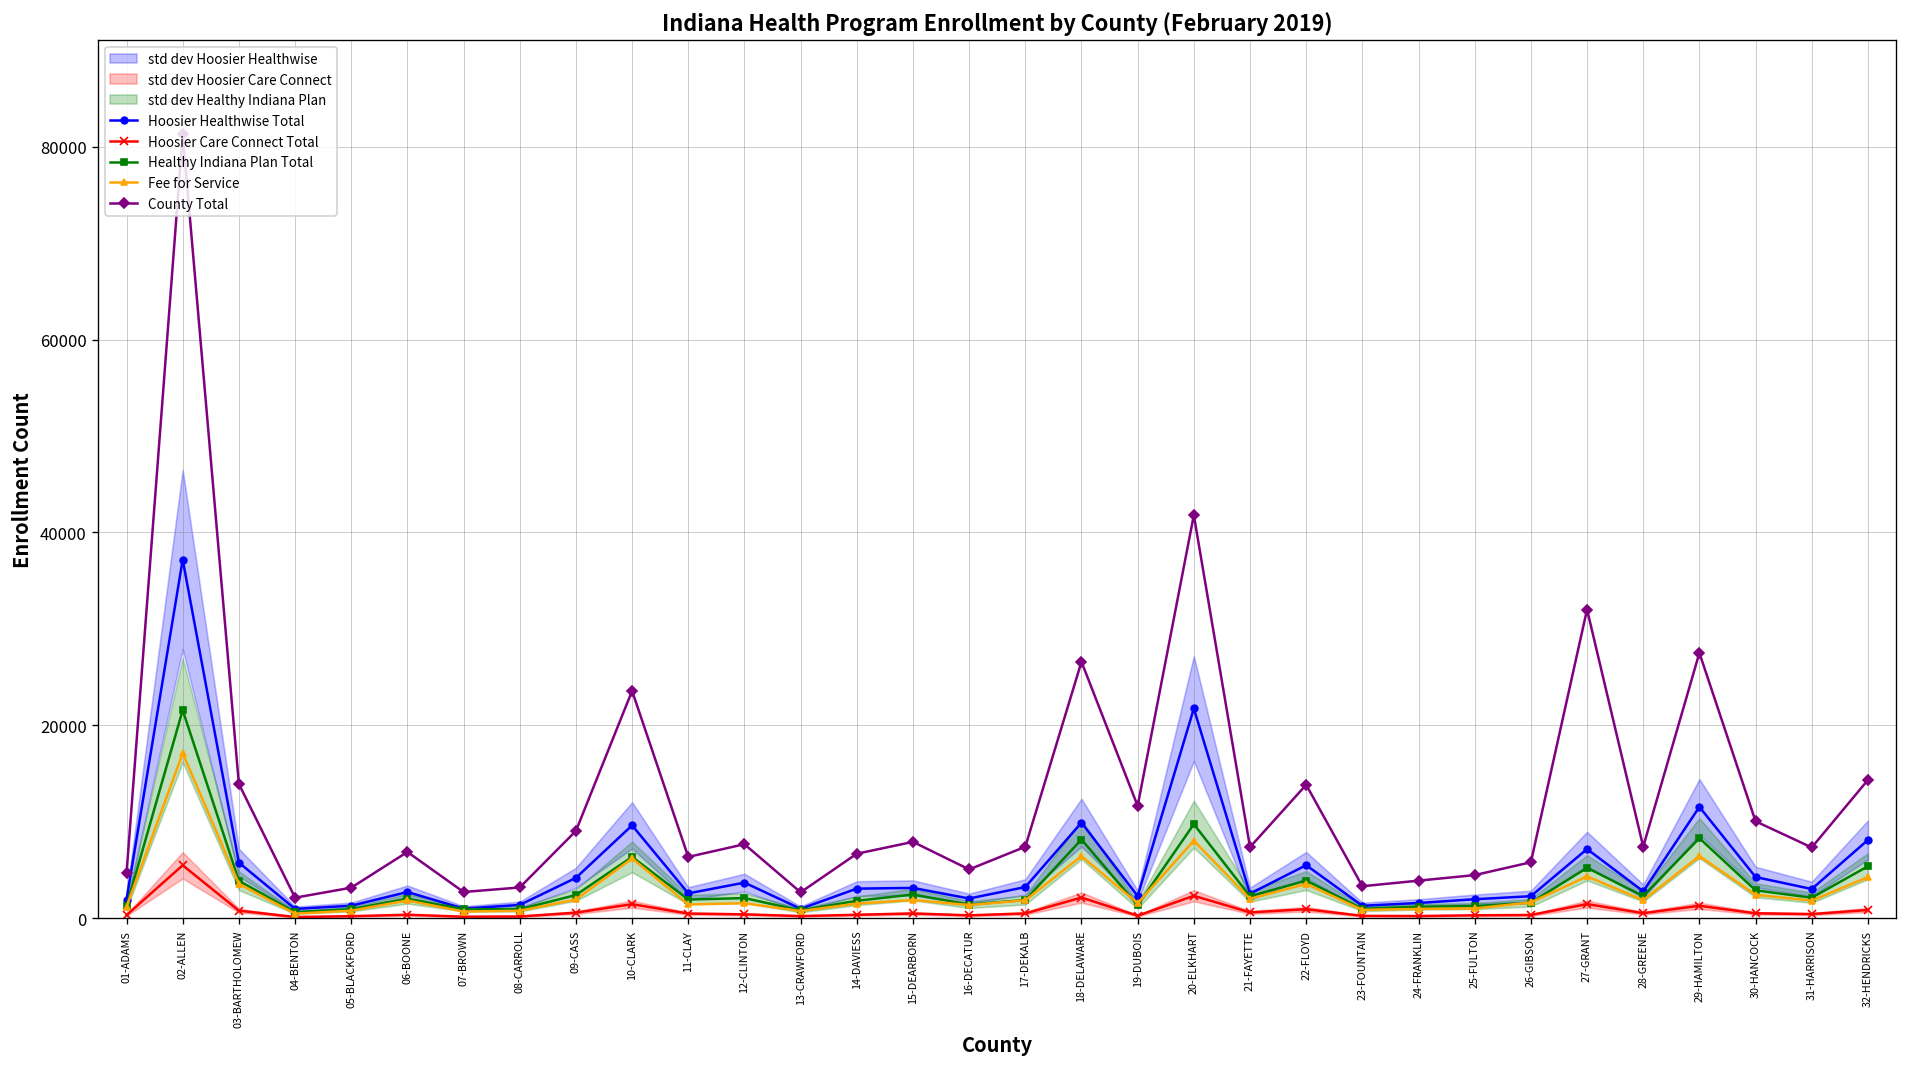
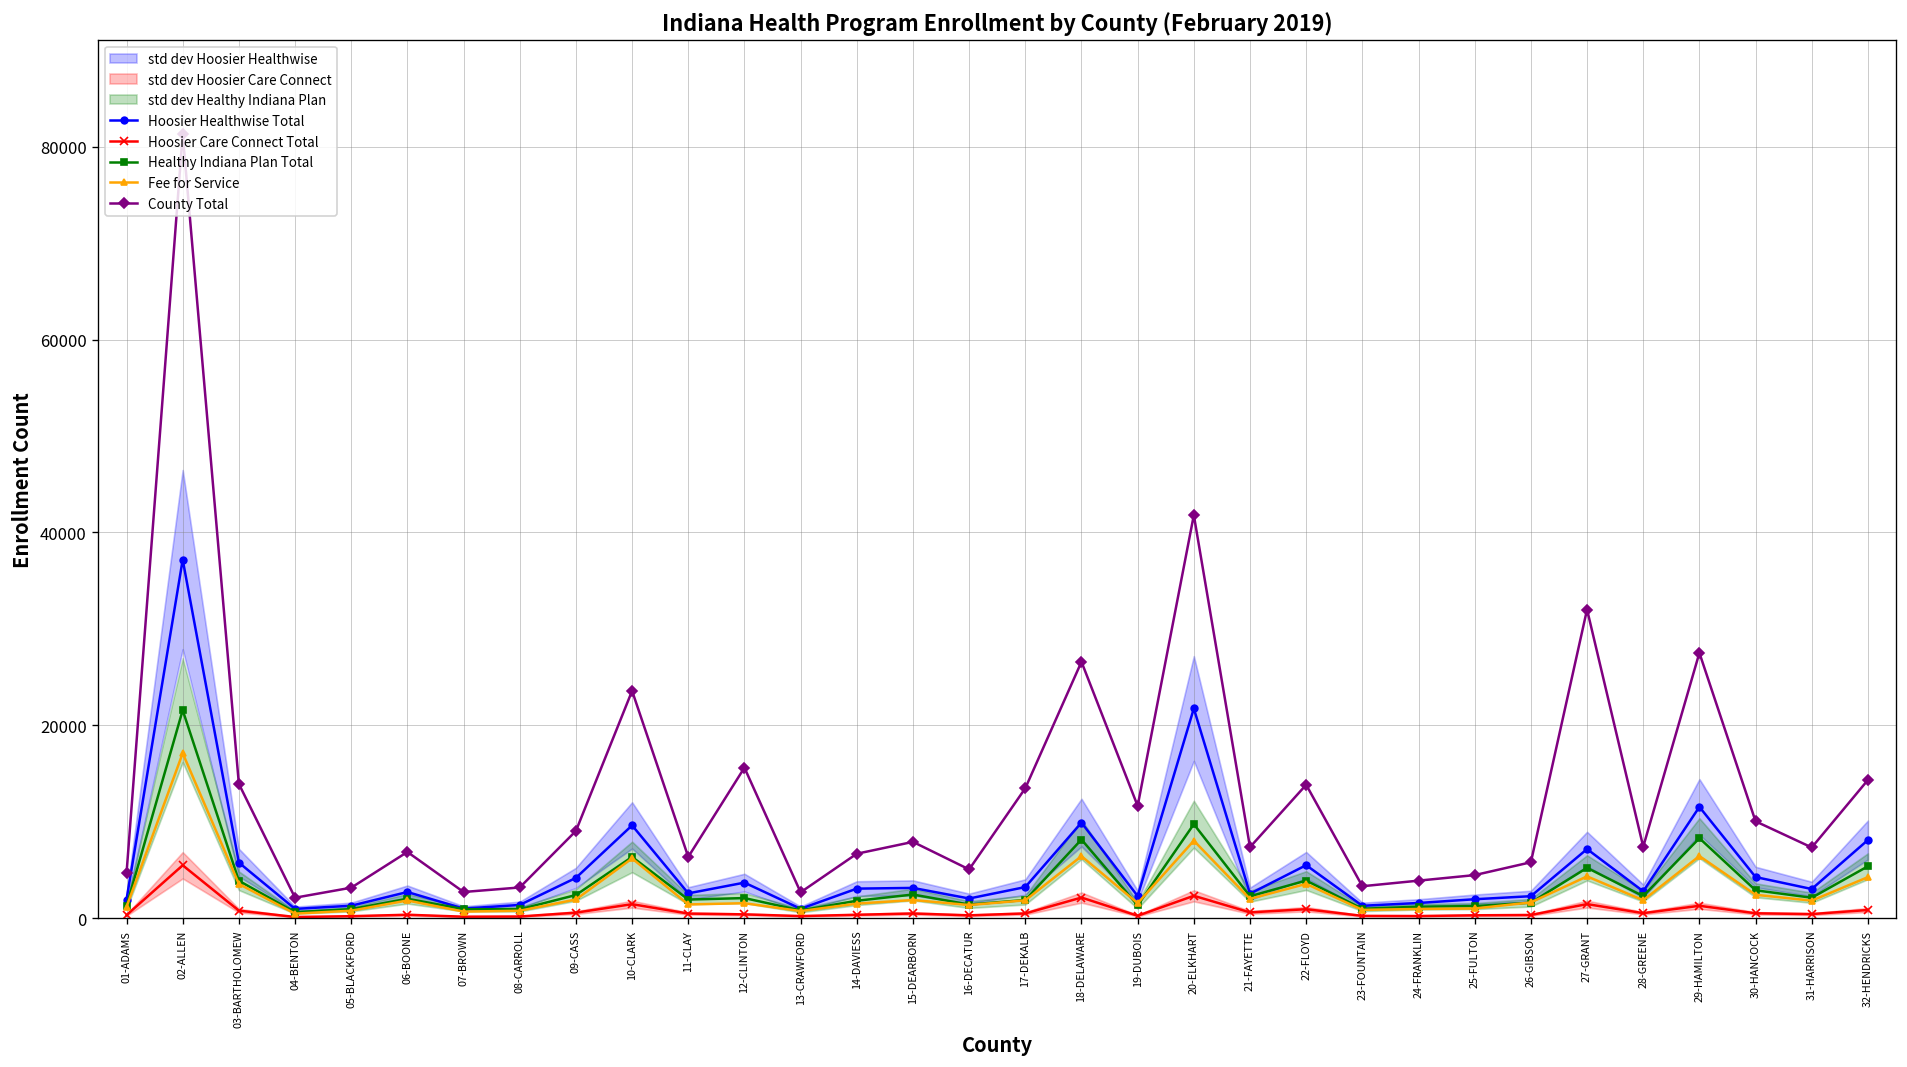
  {
    "Fee for Service": {
      "02-ALLEN": 17000,
      "03-BARTHOLOMEW": 4000,
      "09-CASS": 2000,
      "11-CLAY": 1000,
      "12-CLINTON": 2000,
      "15-DEARBORN": 2000,
      "18-DELAWARE": 6000,
      "20-ELKHART": 8000,
      "22-FLOYD": 4000,
      "27-GRANT": 4000,
      "28-GREENE": 2000,
      "29-HAMILTON": 6000,
      "30-HANCOCK": 2000,
      "32-HENDRICKS": 4000
    },
    "County Total": {
      "01-ADAMS": 5000,
      "03-BARTHOLOMEW": 14000,
      "04-BENTON": 2000,
      "05-BLACKFORD": 3000,
      "06-BOONE": 7000,
      "07-BROWN": 3000,
      "08-CARROLL": 3000,
      "09-CASS": 9000,
      "10-CLARK": 24000,
      "11-CLAY": 6000,
-     "12-CLINTON": 8000,
+     "12-CLINTON": 16000,
      "13-CRAWFORD": 3000,
      "14-DAVIESS": 7000,
      "15-DEARBORN": 8000,
      "16-DECATUR": 5000,
-     "17-DEKALB": 7000,
+     "17-DEKALB": 13000,
      "18-DELAWARE": 27000,
      "19-DUBOIS": 12000,
      "20-ELKHART": 42000,
      "21-FAYETTE": 7000,
      "22-FLOYD": 14000,
      "23-FOUNTAIN": 3000,
      "24-FRANKLIN": 4000,
      "25-FULTON": 4000,
      "26-GIBSON": 6000,
      "27-GRANT": 32000,
      "28-GREENE": 7000,
      "29-HAMILTON": 28000,
      "30-HANCOCK": 10000,
      "31-HARRISON": 7000,
      "32-HENDRICKS": 14000
    }
  }
